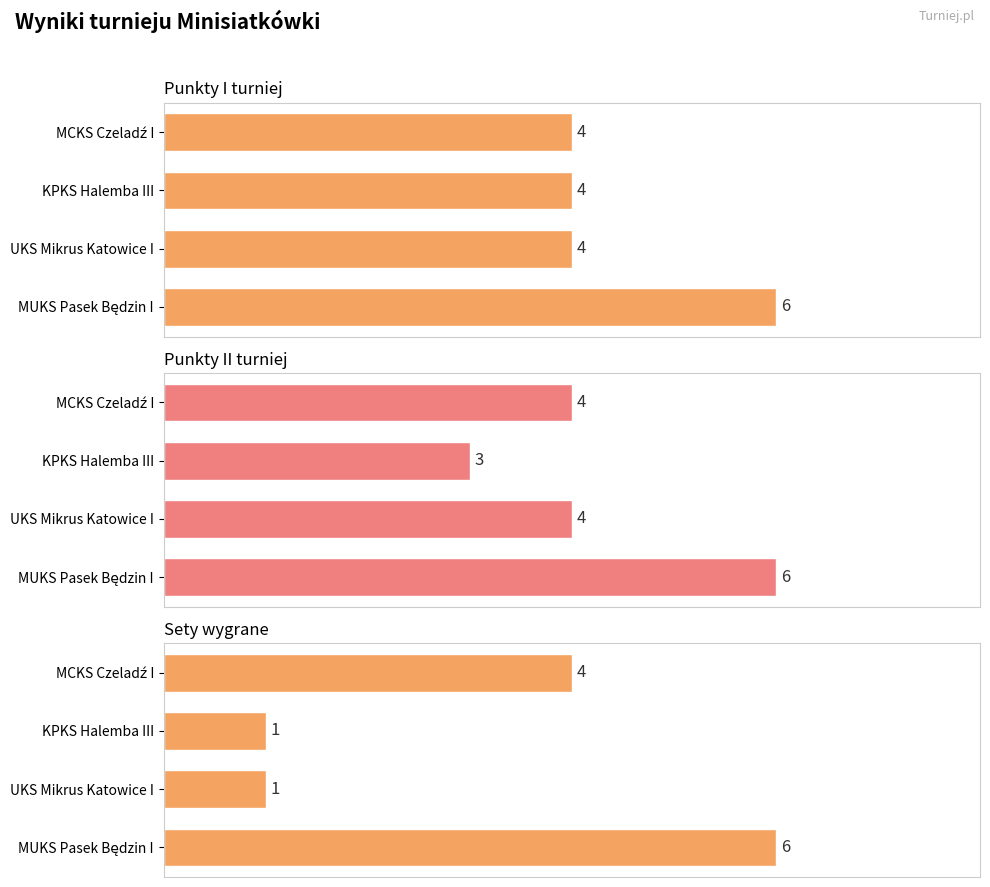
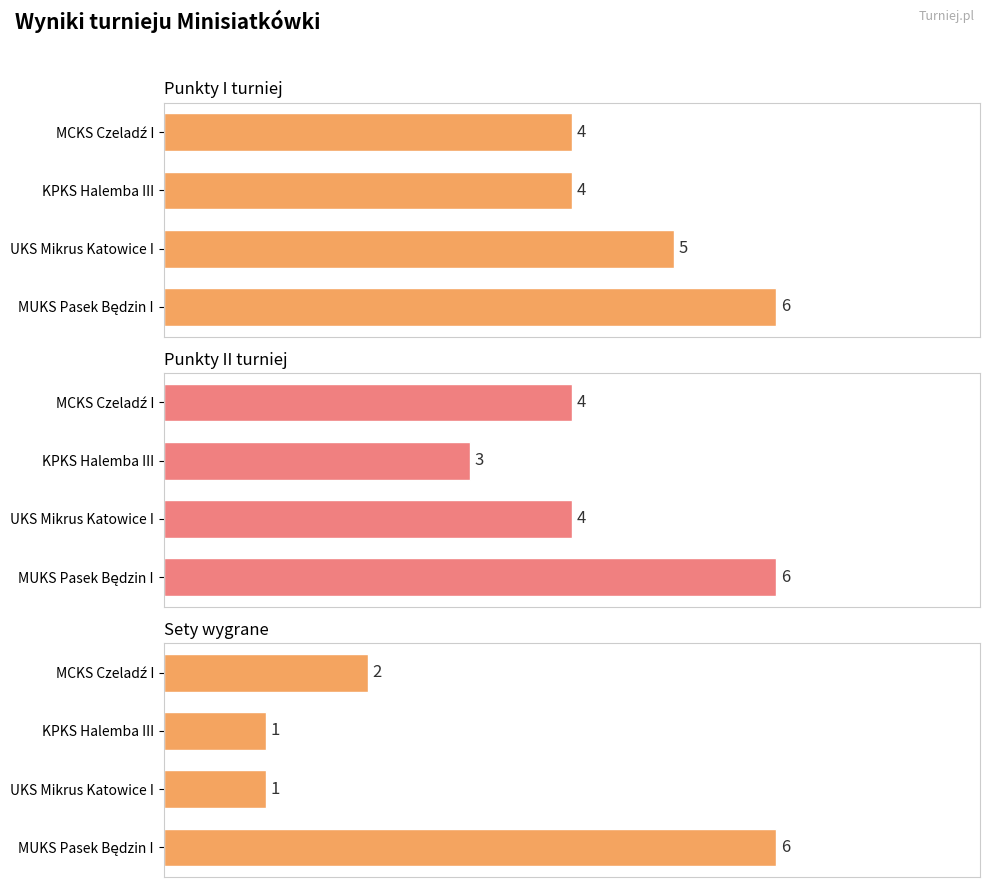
  {
    "Punkty I turniej": {
      "MCKS Czeladź I": 4,
      "KPKS Halemba III": 4,
-     "UKS Mikrus Katowice I": 4,
+     "UKS Mikrus Katowice I": 5,
      "MUKS Pasek Będzin I": 6
    },
    "Punkty II turniej": {
      "MCKS Czeladź I": 4,
      "KPKS Halemba III": 3,
      "UKS Mikrus Katowice I": 4,
      "MUKS Pasek Będzin I": 6
    },
    "Sety wygrane": {
-     "MCKS Czeladź I": 4,
+     "MCKS Czeladź I": 2,
      "KPKS Halemba III": 1,
      "UKS Mikrus Katowice I": 1,
      "MUKS Pasek Będzin I": 6
    }
  }
